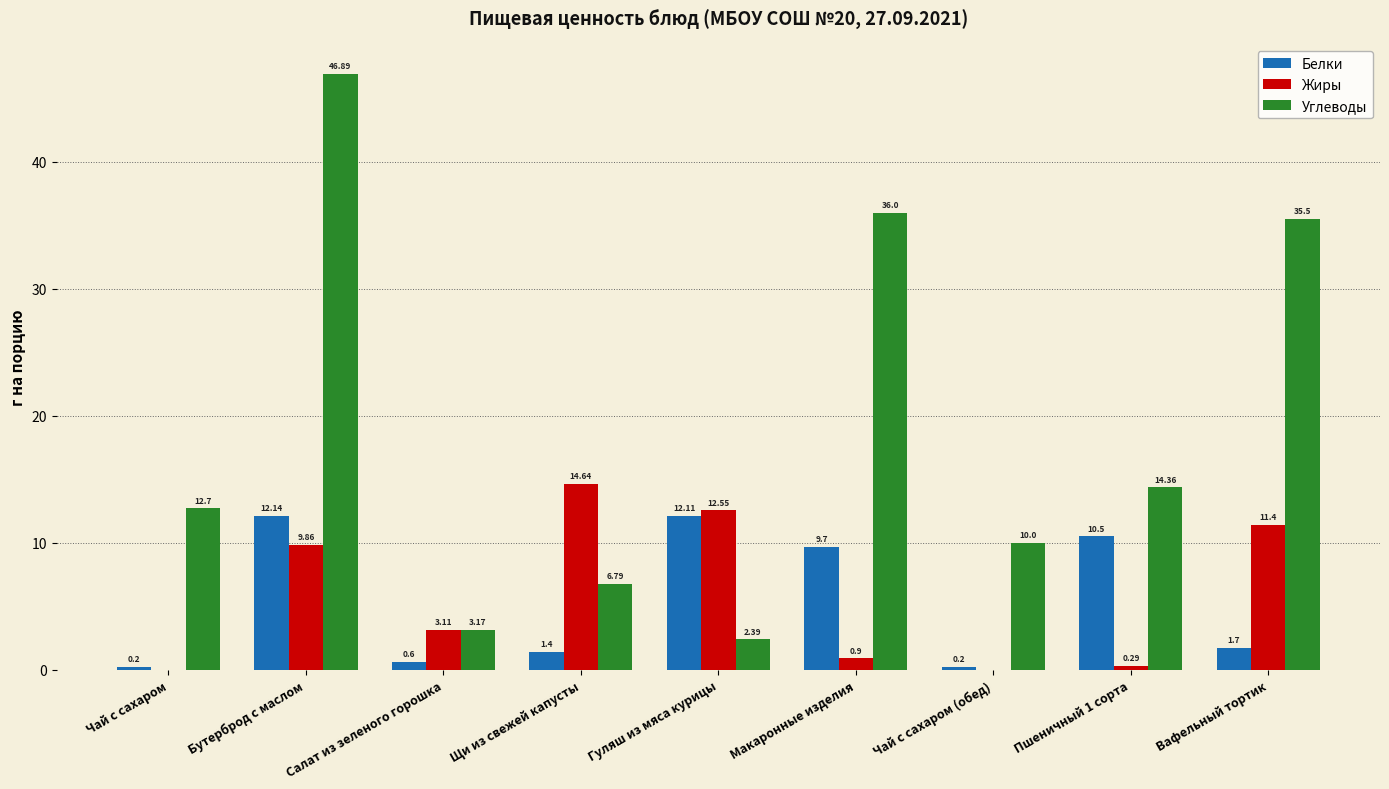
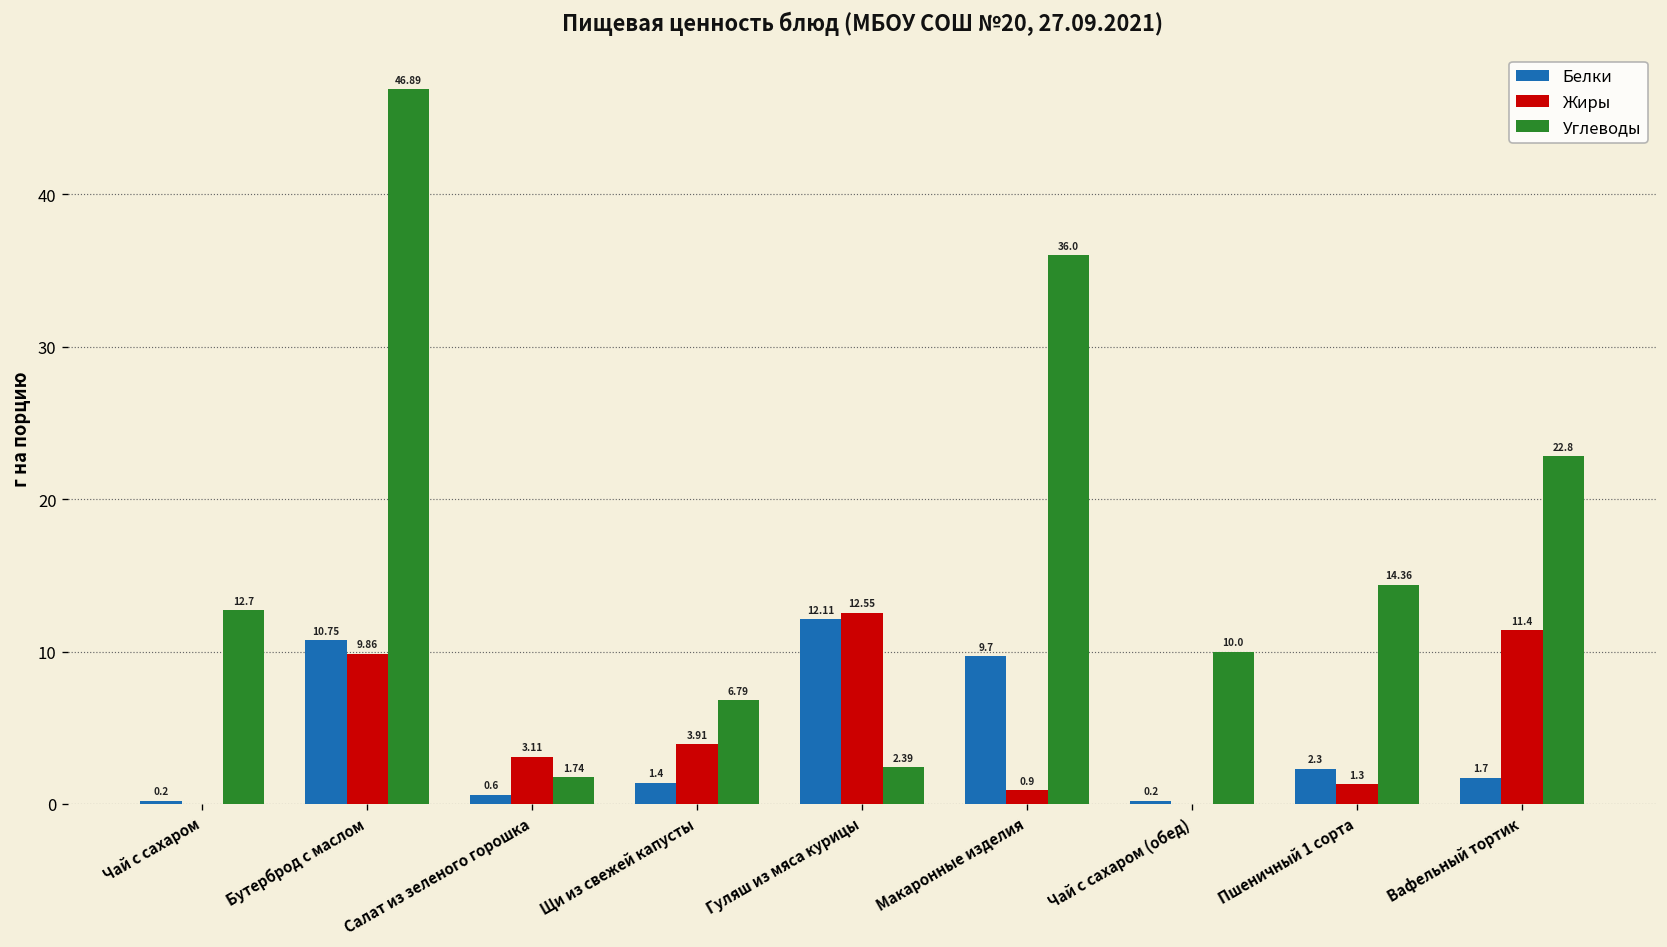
  {
    "Белки": {
      "Чай с сахаром": 0.2,
-     "Бутерброд с маслом": 12.14,
+     "Бутерброд с маслом": 10.75,
      "Салат из зеленого горошка": 0.6,
      "Щи из свежей капусты": 1.4,
      "Гуляш из мяса курицы": 12.11,
      "Макаронные изделия": 9.7,
      "Чай с сахаром (обед)": 0.2,
-     "Пшеничный 1 сорта": 10.5,
+     "Пшеничный 1 сорта": 2.3,
      "Вафельный тортик": 1.7
    },
    "Жиры": {
      "Бутерброд с маслом": 9.86,
      "Салат из зеленого горошка": 3.11,
-     "Щи из свежей капусты": 14.64,
+     "Щи из свежей капусты": 3.91,
      "Гуляш из мяса курицы": 12.55,
      "Макаронные изделия": 0.9,
-     "Пшеничный 1 сорта": 0.29,
+     "Пшеничный 1 сорта": 1.3,
      "Вафельный тортик": 11.4
    },
    "Углеводы": {
      "Чай с сахаром": 12.7,
      "Бутерброд с маслом": 46.89,
-     "Салат из зеленого горошка": 3.17,
+     "Салат из зеленого горошка": 1.74,
      "Щи из свежей капусты": 6.79,
      "Гуляш из мяса курицы": 2.39,
      "Макаронные изделия": 36.0,
      "Чай с сахаром (обед)": 10.0,
      "Пшеничный 1 сорта": 14.36,
-     "Вафельный тортик": 35.5
+     "Вафельный тортик": 22.8
    }
  }
